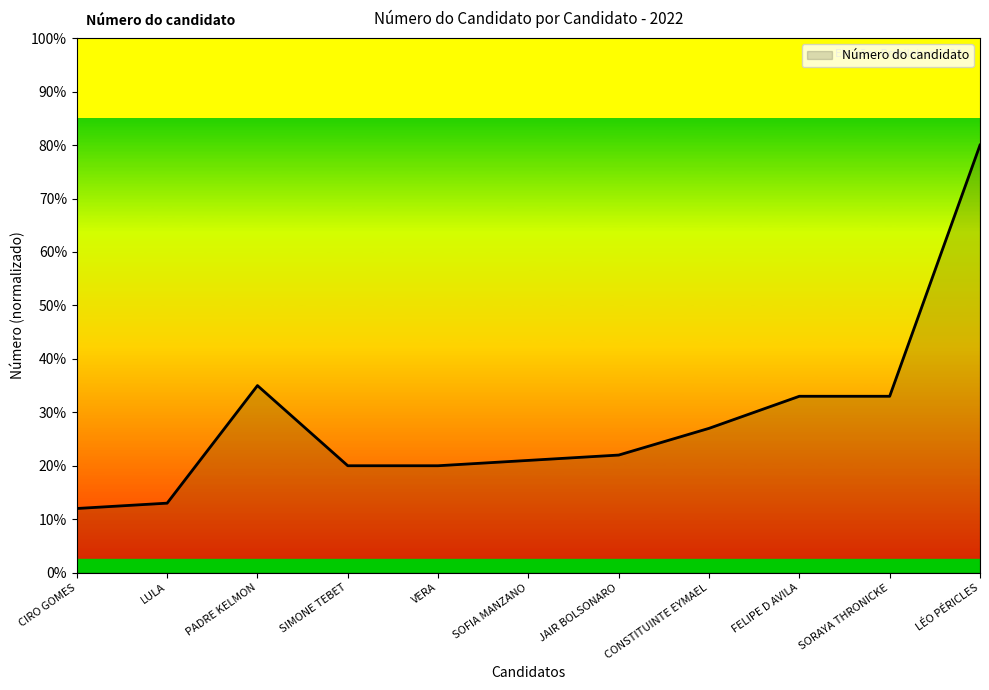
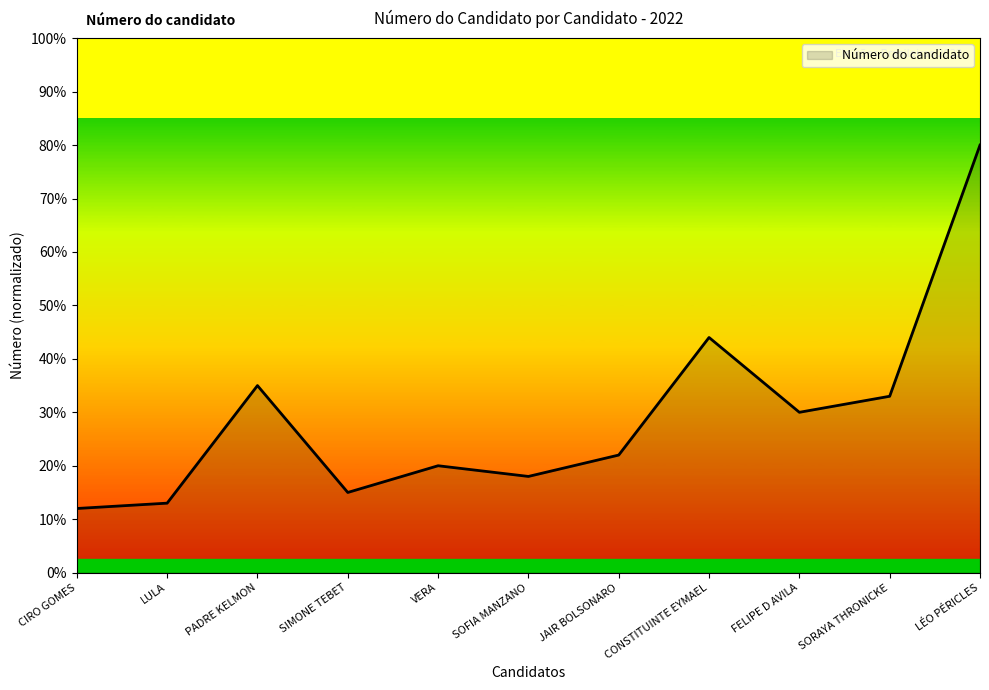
  {
    "CIRO GOMES": "12%",
    "LULA": "13%",
    "PADRE KELMON": "35%",
-   "SIMONE TEBET": "20%",
+   "SIMONE TEBET": "15%",
    "VERA": "20%",
-   "SOFIA MANZANO": "21%",
+   "SOFIA MANZANO": "18%",
    "JAIR BOLSONARO": "22%",
-   "CONSTITUINTE EYMAEL": "27%",
-   "FELIPE D AVILA": "33%",
+   "CONSTITUINTE EYMAEL": "44%",
+   "FELIPE D AVILA": "30%",
    "SORAYA THRONICKE": "33%",
    "LÉO PÉRICLES": "80%"
  }
